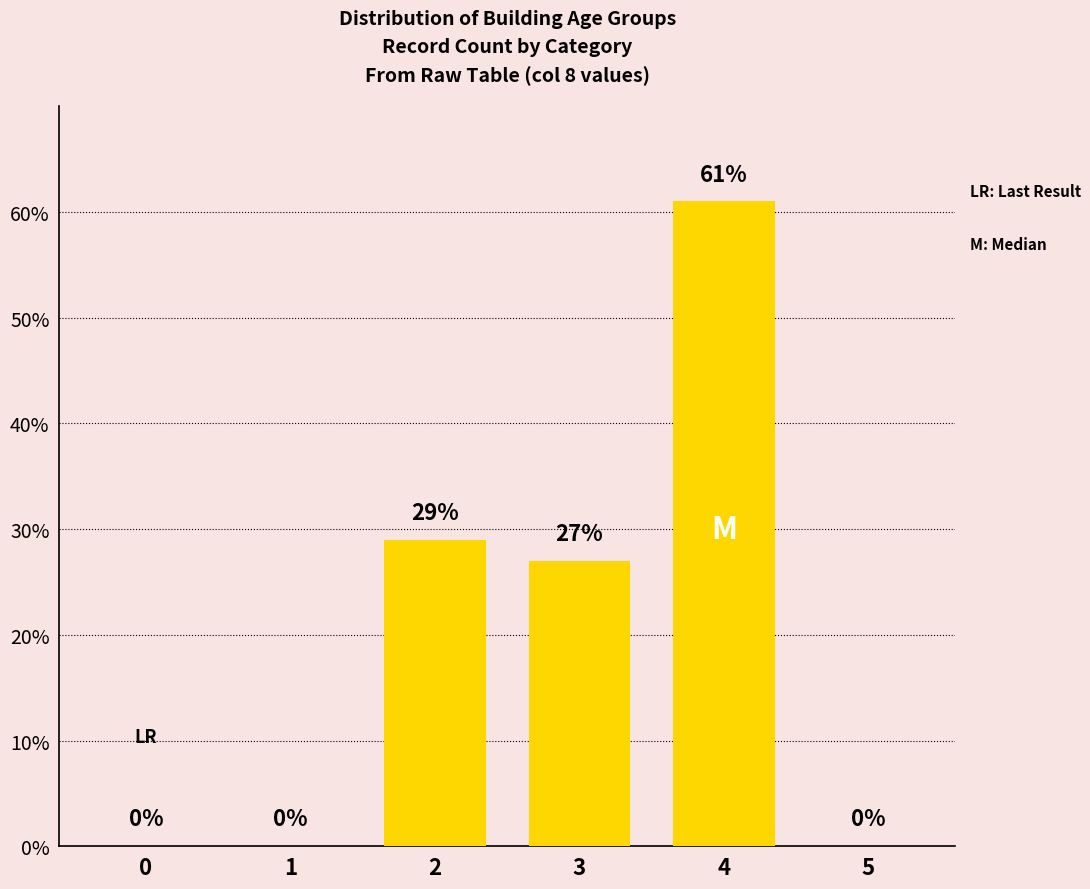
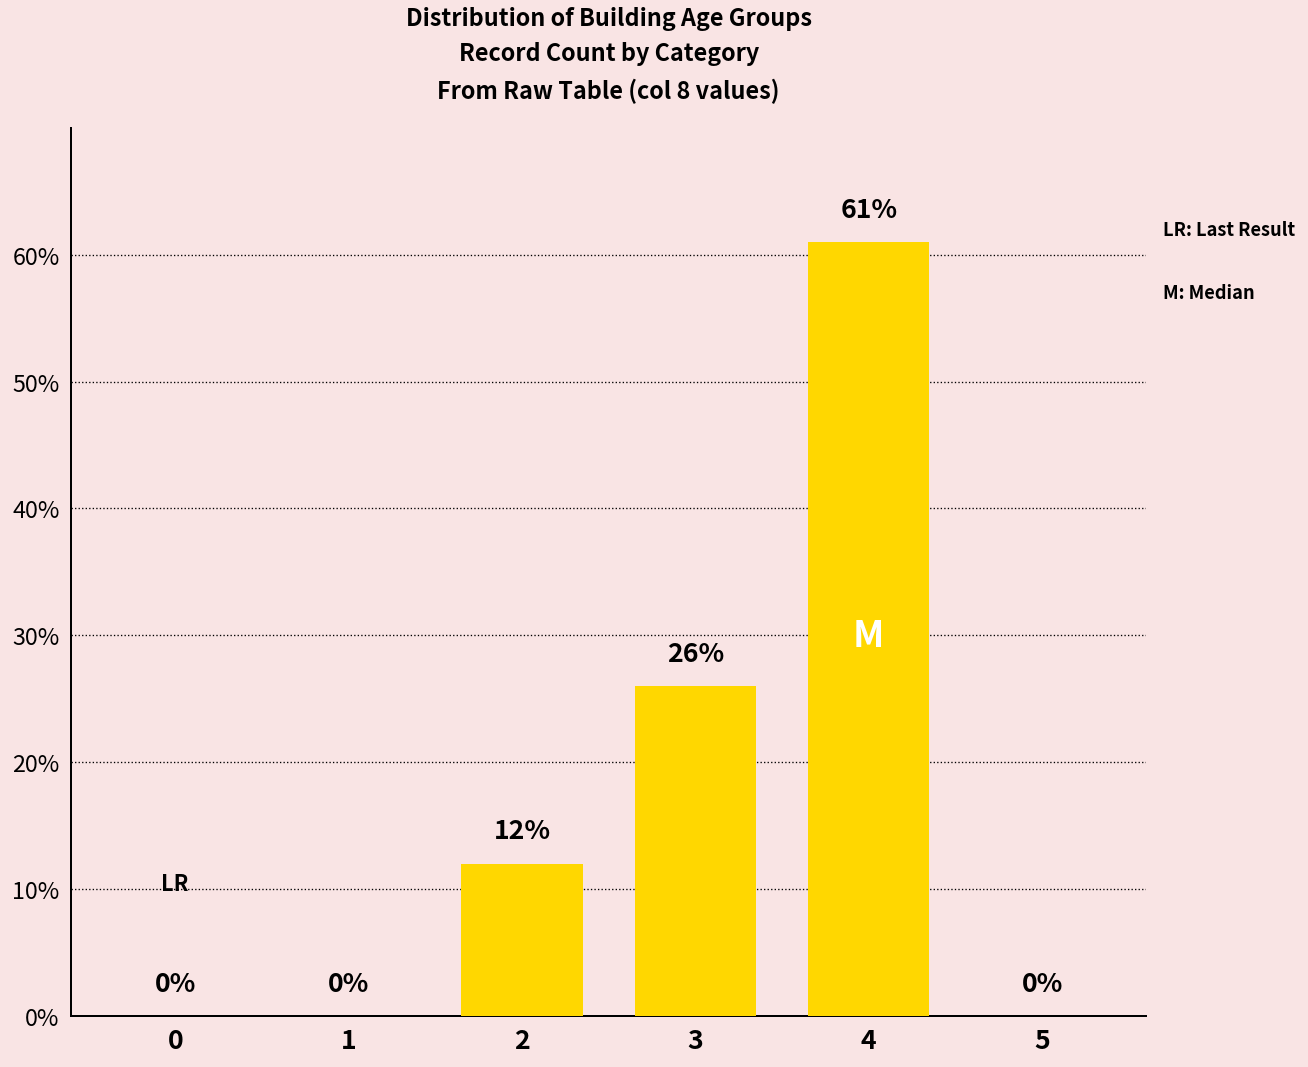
  {
    "0": "0%",
    "1": "0%",
-   "2": "29%",
-   "3": "27%",
+   "2": "12%",
+   "3": "26%",
    "4": "61%",
    "5": "0%"
  }
